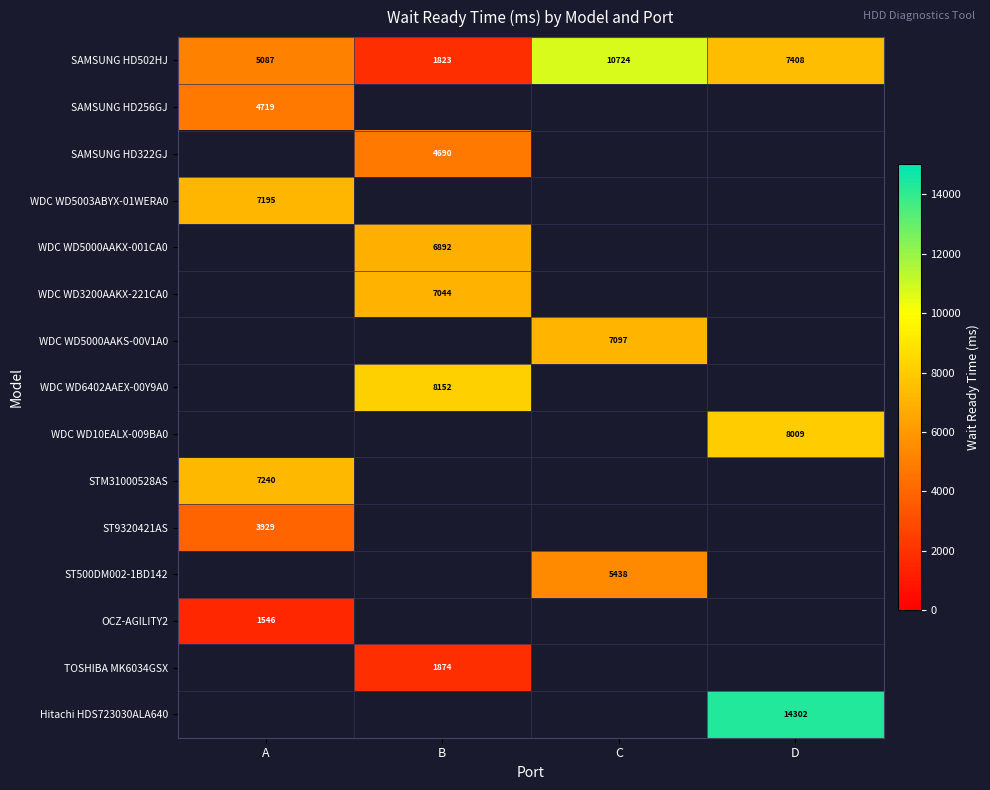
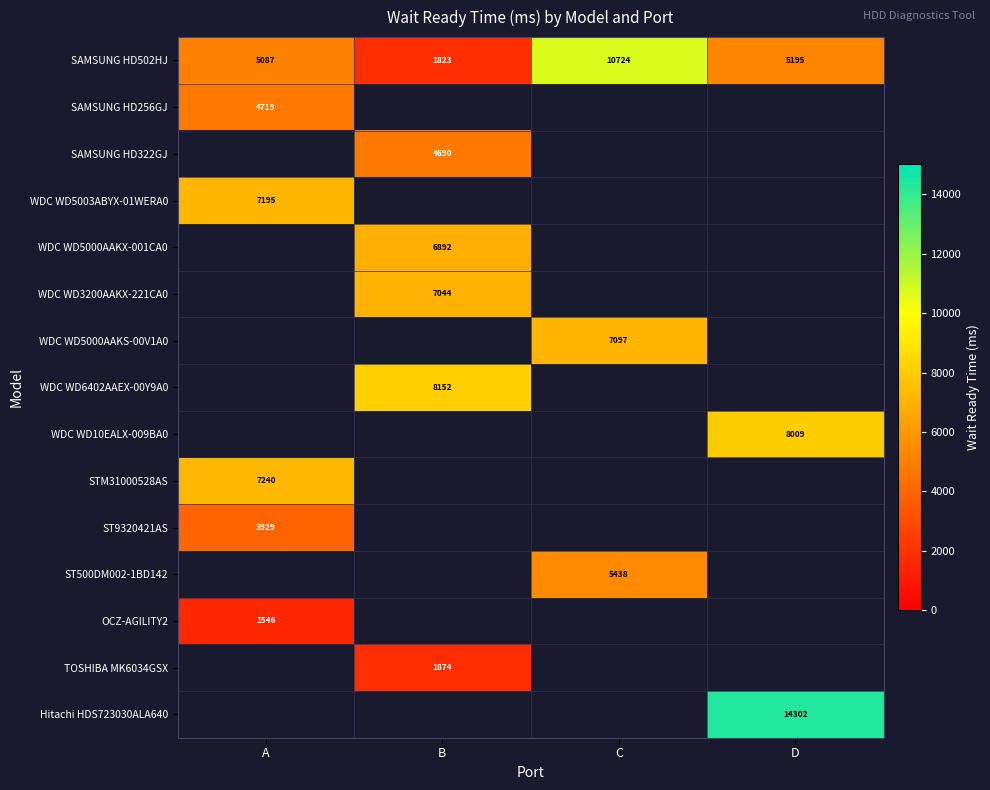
  {
    "SAMSUNG HD502HJ": {
      "A": 5087,
      "B": 1823,
      "C": 10724,
-     "D": 7408
+     "D": 5195
    },
    "SAMSUNG HD256GJ": {
      "A": 4719
    },
    "SAMSUNG HD322GJ": {
      "B": 4690
    },
    "WDC WD5003ABYX-01WERA0": {
      "A": 7195
    },
    "WDC WD5000AAKX-001CA0": {
      "B": 6892
    },
    "WDC WD3200AAKX-221CA0": {
      "B": 7044
    },
    "WDC WD5000AAKS-00V1A0": {
      "C": 7097
    },
    "WDC WD6402AAEX-00Y9A0": {
      "B": 8152
    },
    "WDC WD10EALX-009BA0": {
      "D": 8009
    },
    "STM31000528AS": {
      "A": 7240
    },
    "ST9320421AS": {
      "A": 3929
    },
    "ST500DM002-1BD142": {
      "C": 5438
    },
    "OCZ-AGILITY2": {
      "A": 1546
    },
    "TOSHIBA MK6034GSX": {
      "B": 1874
    },
    "Hitachi HDS723030ALA640": {
      "D": 14302
    }
  }
